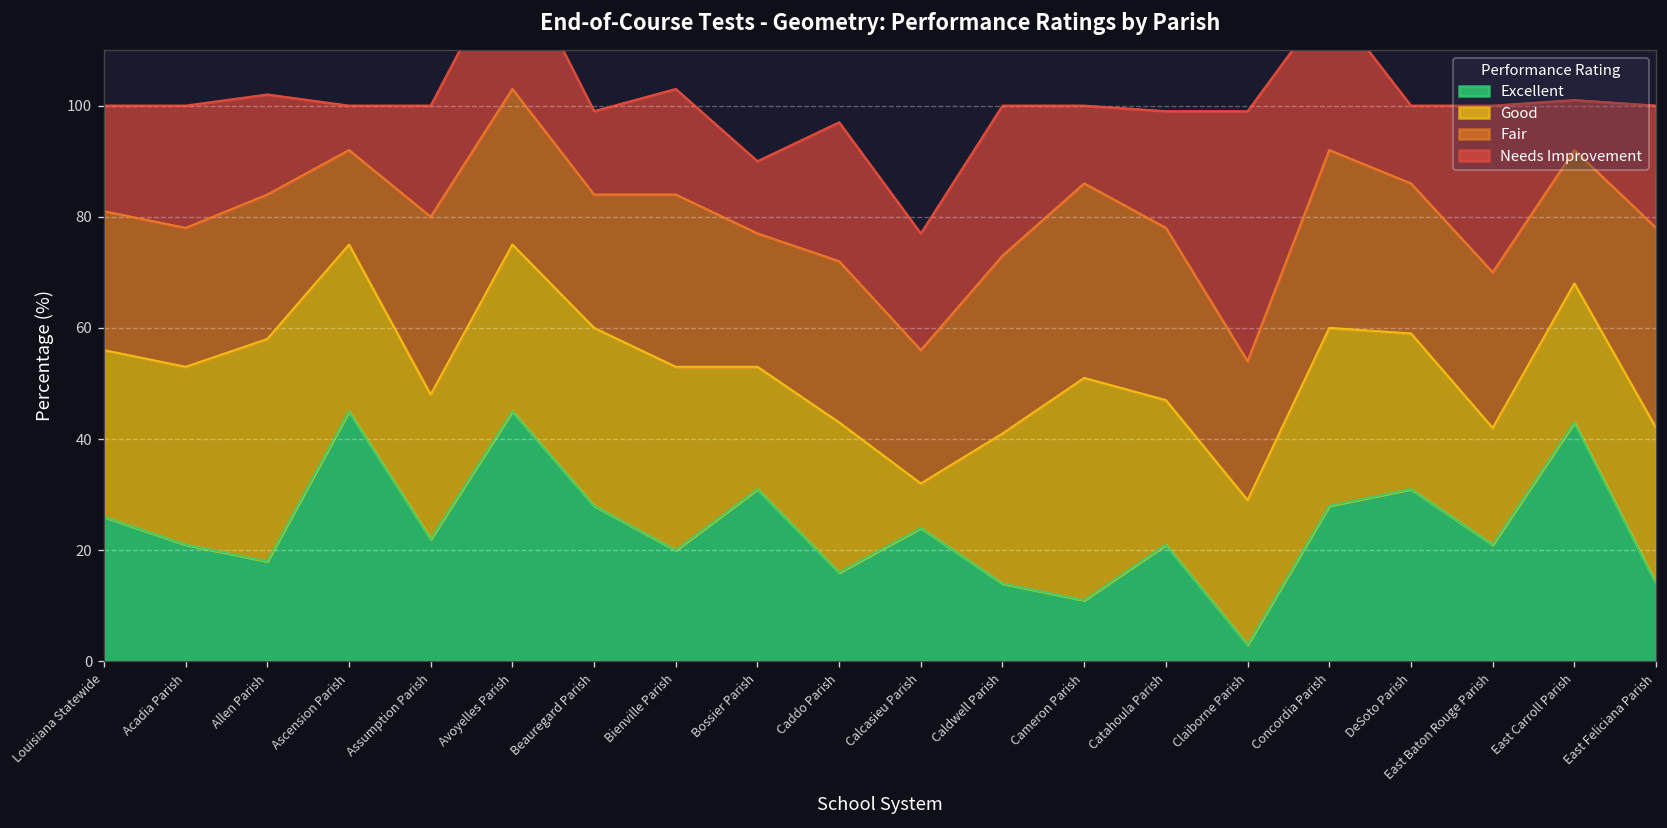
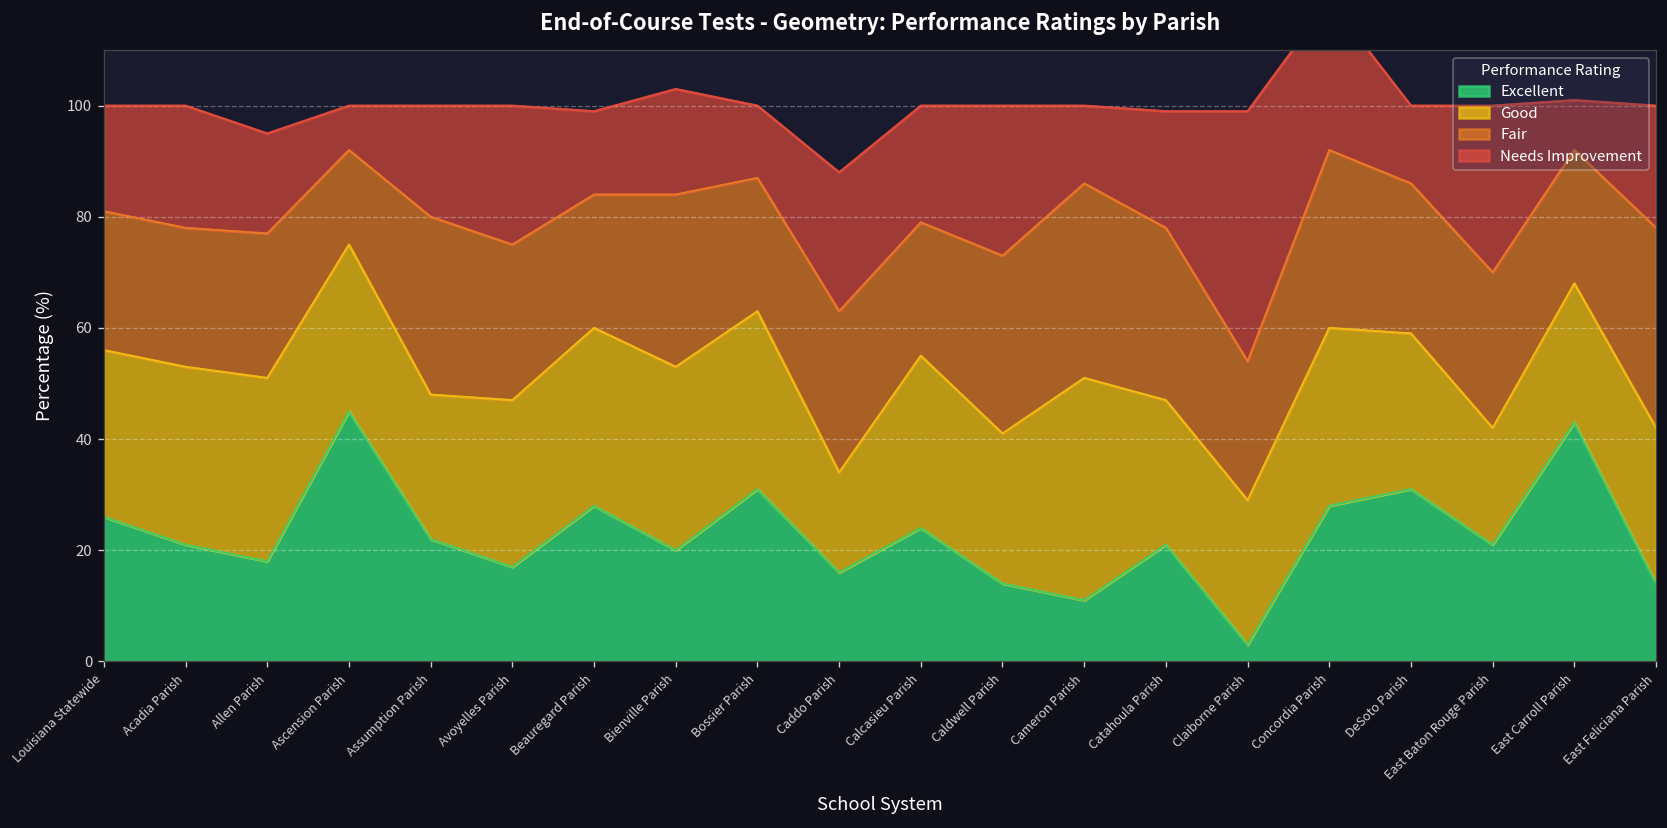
  {
    "Excellent": {
      "Louisiana Statewide": 26,
      "Acadia Parish": 21,
      "Allen Parish": 18,
      "Ascension Parish": 45,
      "Assumption Parish": 22,
-     "Avoyelles Parish": 45,
+     "Avoyelles Parish": 17,
      "Beauregard Parish": 28,
      "Bienville Parish": 20,
      "Bossier Parish": 31,
      "Caddo Parish": 16,
      "Calcasieu Parish": 24,
      "Caldwell Parish": 14,
      "Cameron Parish": 11,
      "Catahoula Parish": 21,
      "Claiborne Parish": 3,
      "Concordia Parish": 28,
      "DeSoto Parish": 31,
      "East Baton Rouge Parish": 21,
      "East Carroll Parish": 43,
      "East Feliciana Parish": 14
    },
    "Good": {
      "Louisiana Statewide": 30,
      "Acadia Parish": 32,
-     "Allen Parish": 40,
+     "Allen Parish": 33,
      "Ascension Parish": 30,
      "Assumption Parish": 26,
      "Avoyelles Parish": 30,
      "Beauregard Parish": 32,
      "Bienville Parish": 33,
-     "Bossier Parish": 22,
-     "Caddo Parish": 27,
-     "Calcasieu Parish": 8,
+     "Bossier Parish": 32,
+     "Caddo Parish": 18,
+     "Calcasieu Parish": 31,
      "Caldwell Parish": 27,
      "Cameron Parish": 40,
      "Catahoula Parish": 26,
      "Claiborne Parish": 26,
      "Concordia Parish": 32,
      "DeSoto Parish": 28,
      "East Baton Rouge Parish": 21,
      "East Carroll Parish": 25,
      "East Feliciana Parish": 28
    }
  }
